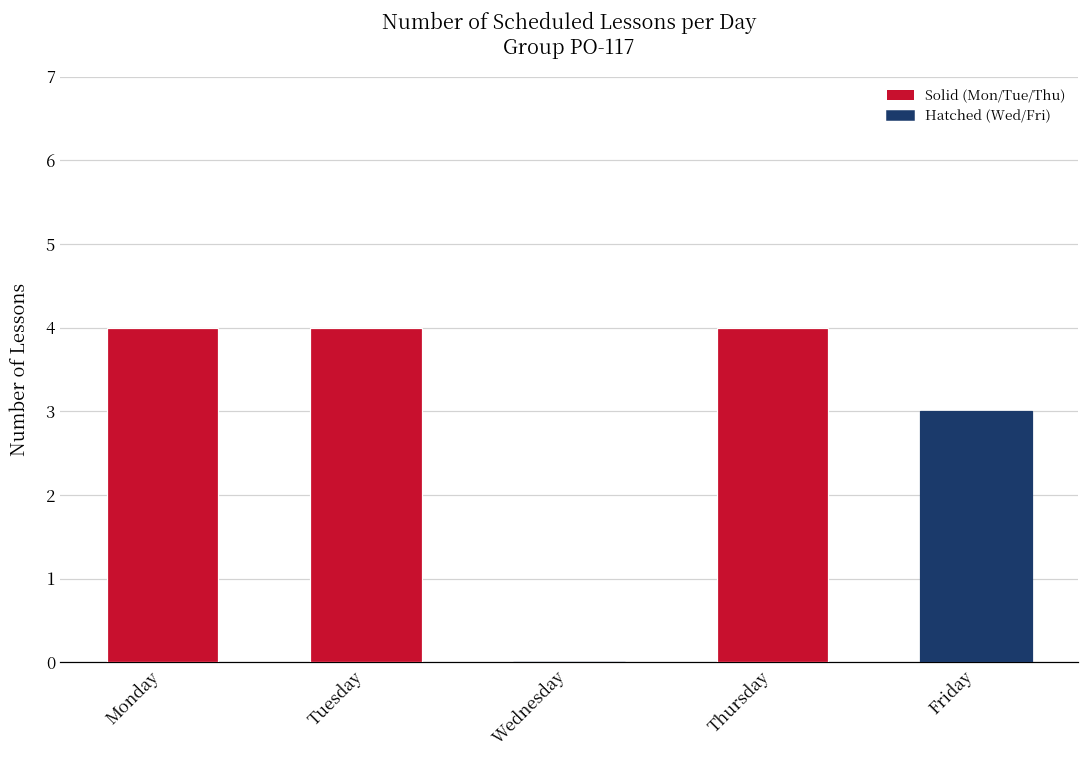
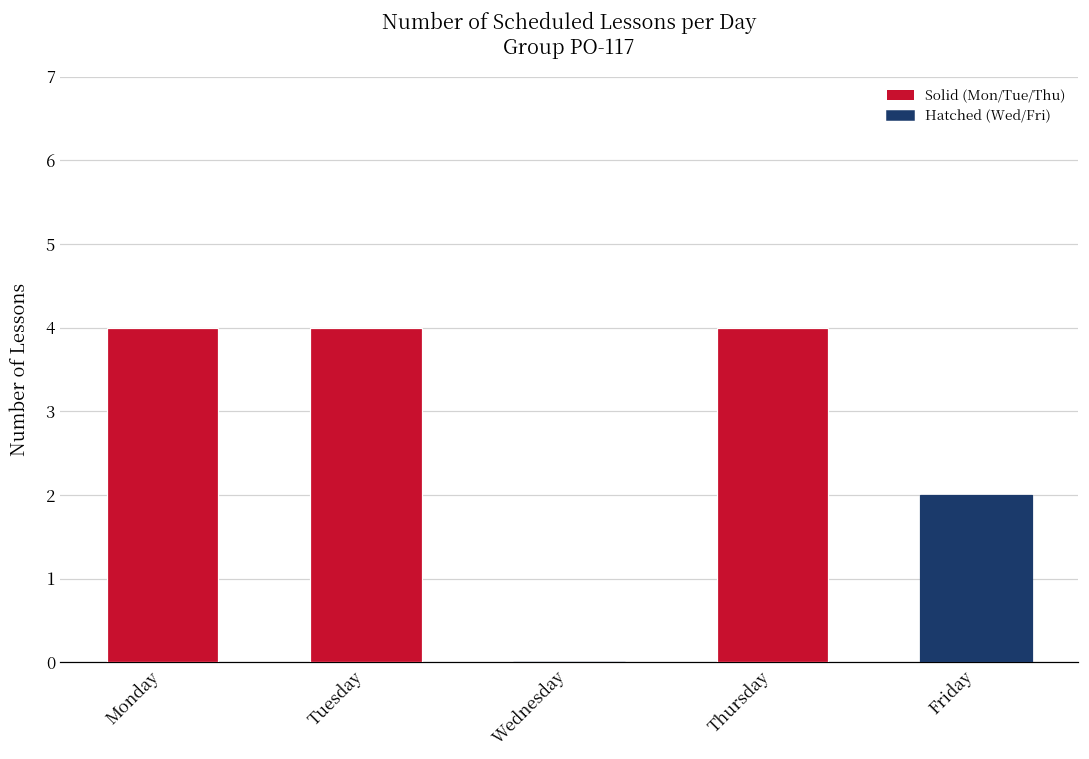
  {
    "Monday": 4,
    "Tuesday": 4,
    "Wednesday": 0,
    "Thursday": 4,
-   "Friday": 3
+   "Friday": 2
  }
